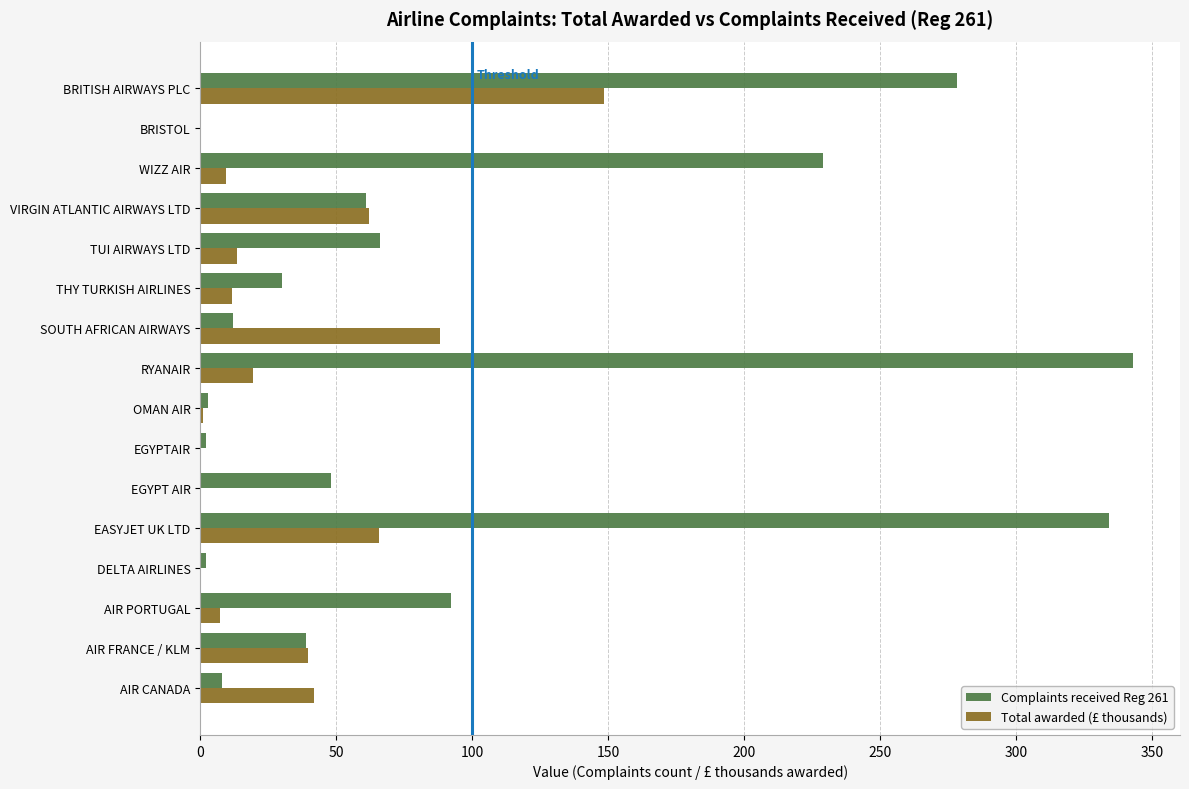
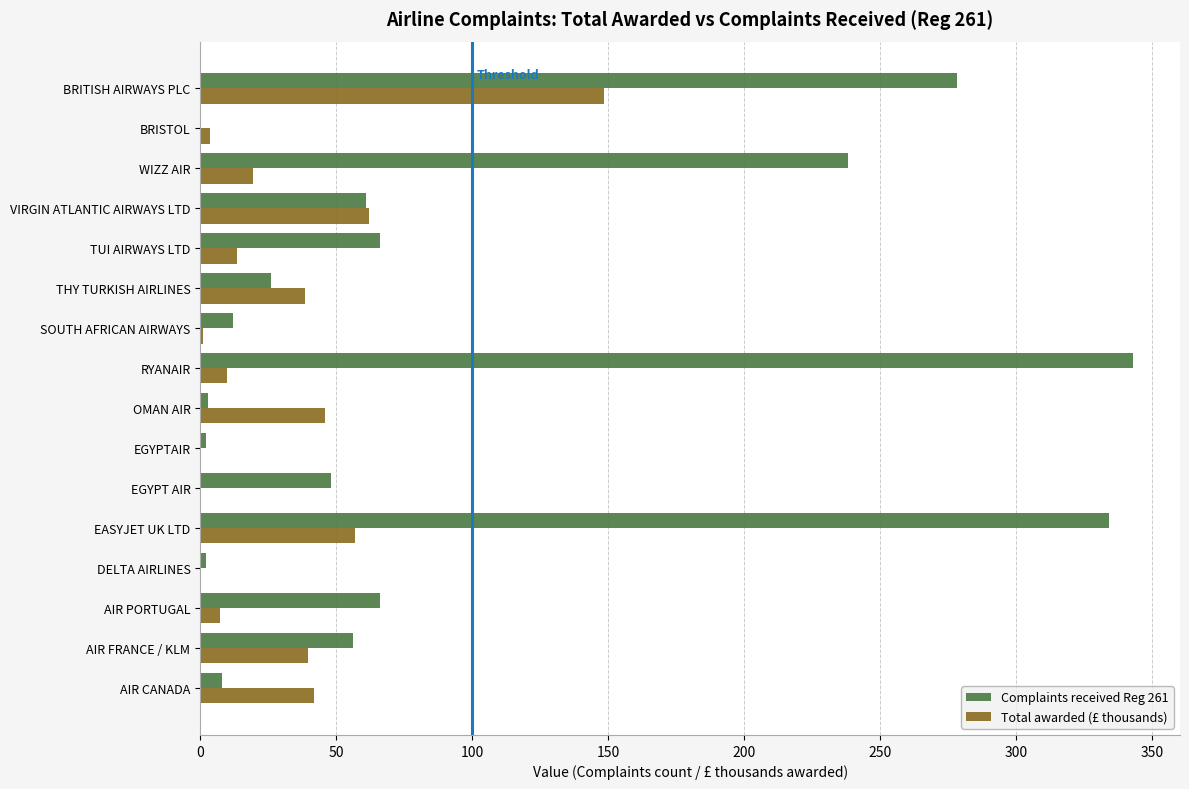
  {
    "Complaints received Reg 261": {
      "BRITISH AIRWAYS PLC": 278,
      "BRISTOL": 0,
-     "WIZZ AIR": 229,
+     "WIZZ AIR": 238,
      "VIRGIN ATLANTIC AIRWAYS LTD": 61,
      "TUI AIRWAYS LTD": 66,
-     "THY TURKISH AIRLINES": 30,
+     "THY TURKISH AIRLINES": 26,
      "SOUTH AFRICAN AIRWAYS": 12,
      "RYANAIR": 343,
      "OMAN AIR": 3,
      "EGYPTAIR": 2,
      "EGYPT AIR": 48,
      "EASYJET UK LTD": 334,
      "DELTA AIRLINES": 2,
-     "AIR PORTUGAL": 92,
-     "AIR FRANCE / KLM": 39,
+     "AIR PORTUGAL": 66,
+     "AIR FRANCE / KLM": 56,
      "AIR CANADA": 8
    },
    "Total awarded (£ thousands)": {
      "BRITISH AIRWAYS PLC": 149,
-     "BRISTOL": 0,
-     "WIZZ AIR": 9,
+     "BRISTOL": 4,
+     "WIZZ AIR": 19,
      "VIRGIN ATLANTIC AIRWAYS LTD": 62,
      "TUI AIRWAYS LTD": 14,
-     "THY TURKISH AIRLINES": 12,
-     "SOUTH AFRICAN AIRWAYS": 88,
-     "RYANAIR": 20,
-     "OMAN AIR": 1,
+     "THY TURKISH AIRLINES": 38,
+     "SOUTH AFRICAN AIRWAYS": 1,
+     "RYANAIR": 10,
+     "OMAN AIR": 46,
      "EGYPTAIR": 0,
      "EGYPT AIR": 0,
-     "EASYJET UK LTD": 66,
+     "EASYJET UK LTD": 57,
      "DELTA AIRLINES": 0,
      "AIR PORTUGAL": 7,
      "AIR FRANCE / KLM": 40,
      "AIR CANADA": 42
    }
  }
